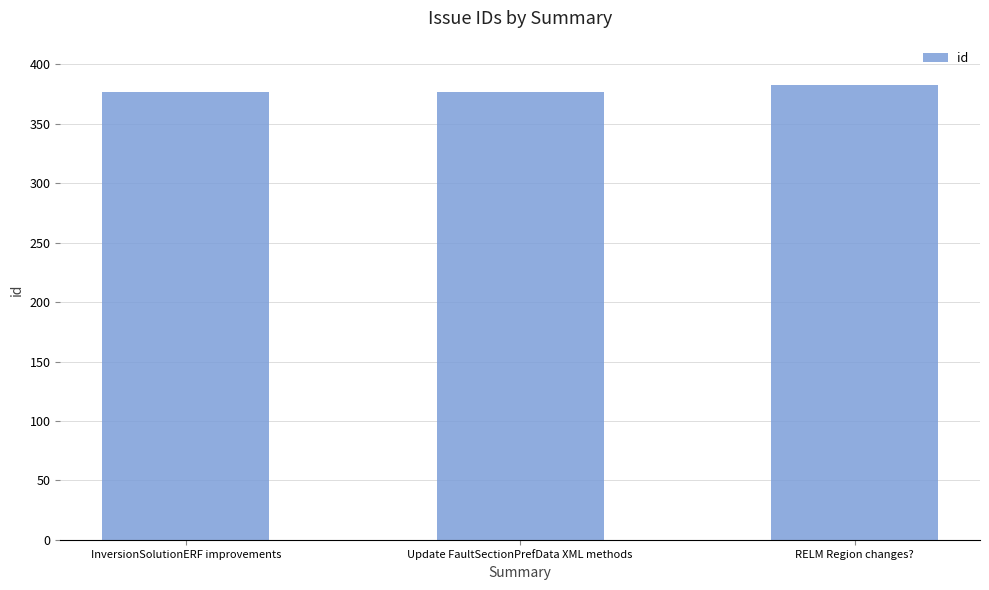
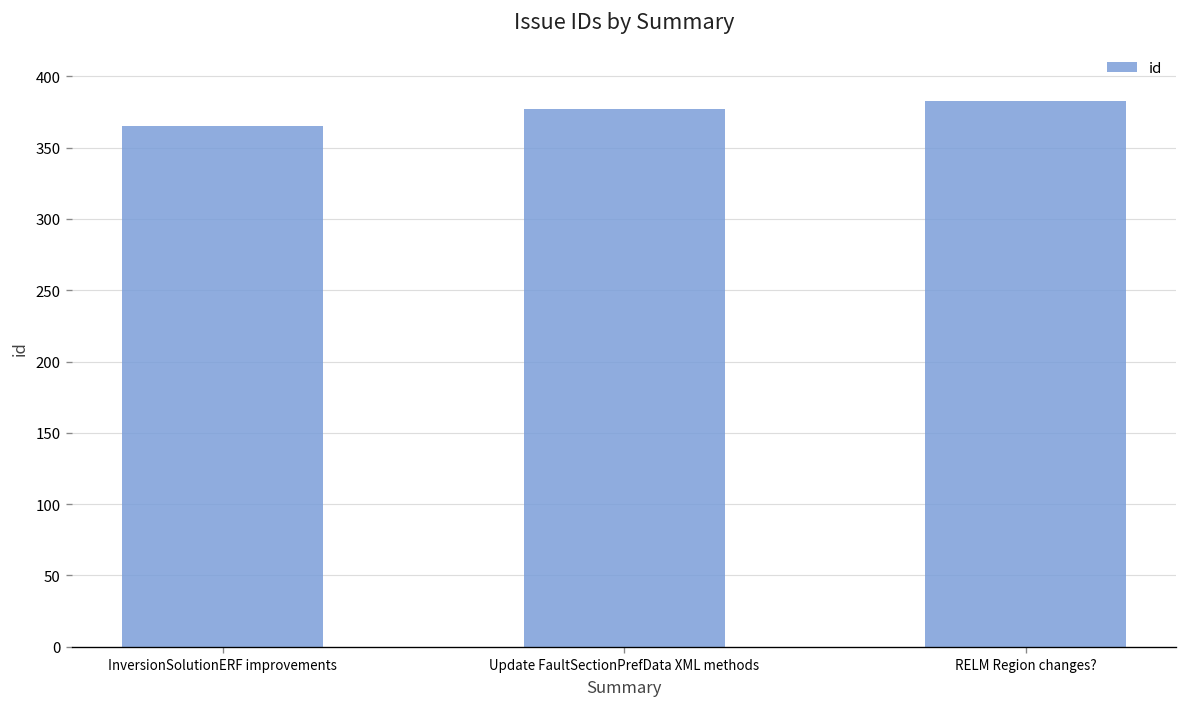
  {
-   "InversionSolutionERF improvements": 377,
+   "InversionSolutionERF improvements": 365,
    "Update FaultSectionPrefData XML methods": 377,
    "RELM Region changes?": 383
  }
